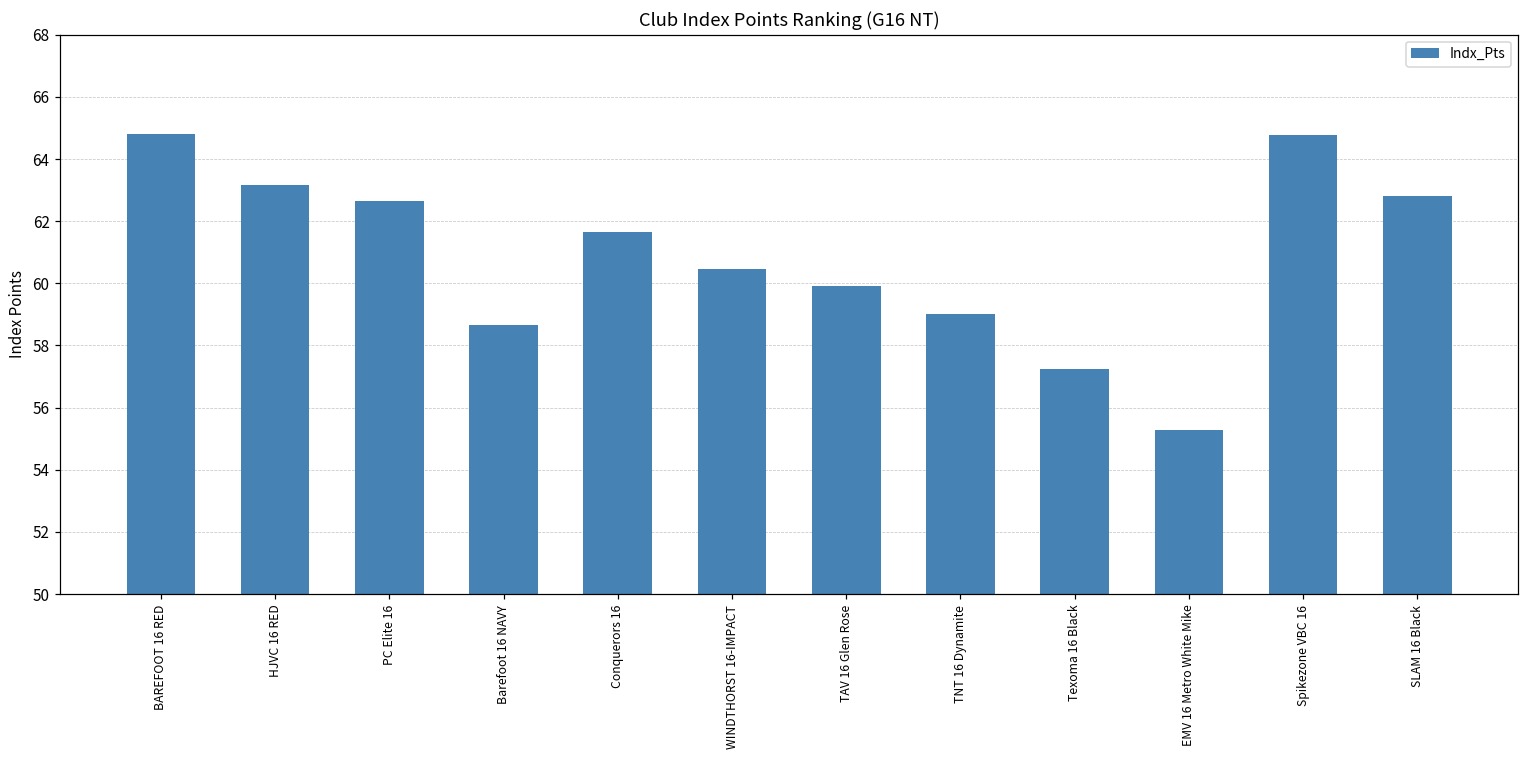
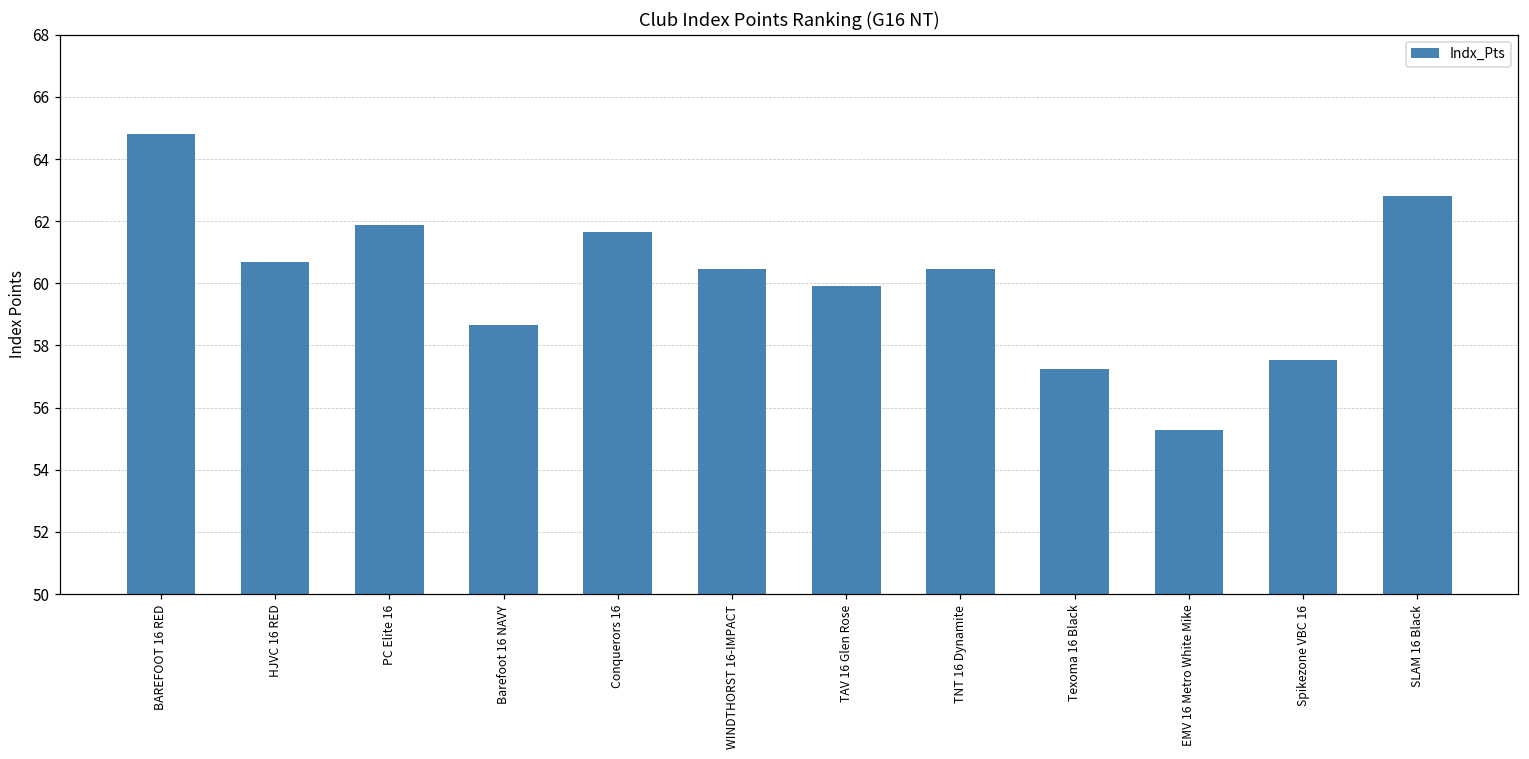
  {
    "BAREFOOT 16 RED": 64.8,
-   "HJVC 16 RED": 63.2,
-   "PC Elite 16": 62.6,
+   "HJVC 16 RED": 60.7,
+   "PC Elite 16": 61.9,
    "Barefoot 16 NAVY": 58.7,
    "Conquerors 16": 61.7,
    "WINDTHORST 16-IMPACT": 60.5,
    "TAV 16 Glen Rose": 59.9,
-   "TNT 16 Dynamite": 59.0,
+   "TNT 16 Dynamite": 60.5,
    "Texoma 16 Black": 57.2,
    "EMV 16 Metro White Mike": 55.3,
-   "Spikezone VBC 16": 64.8,
+   "Spikezone VBC 16": 57.5,
    "SLAM 16 Black": 62.8
  }
